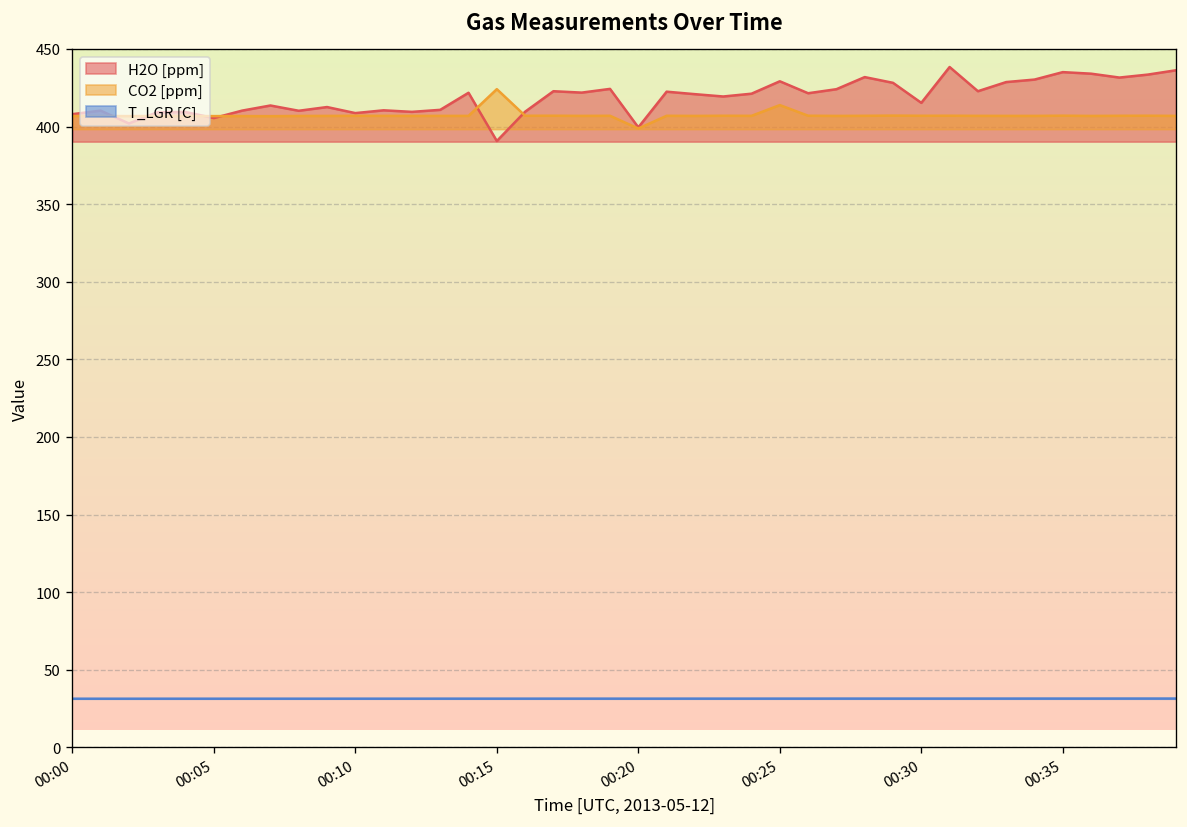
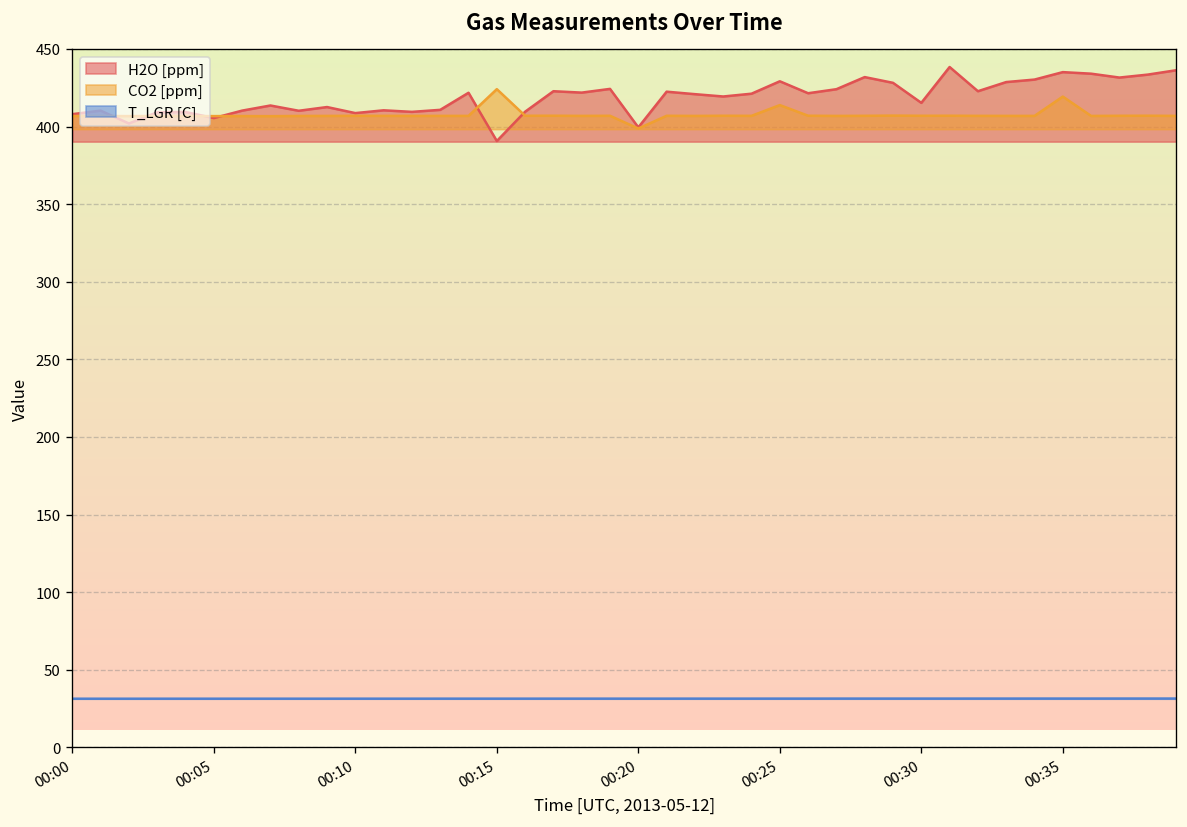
  {
    "H2O [ppm]": {
      "00:15": 391,
      "00:25": 429,
      "00:30": 415,
      "00:35": 435
    },
    "CO2 [ppm]": {
      "00:15": 424,
      "00:25": 414,
      "00:30": 407,
-     "00:35": 407
+     "00:35": 419
    },
    "T_LGR [C]": {
      "00:00": 31,
      "00:05": 31,
      "00:10": 31,
      "00:15": 31,
      "00:20": 31,
      "00:25": 31,
      "00:30": 31,
      "00:35": 31
    }
  }
